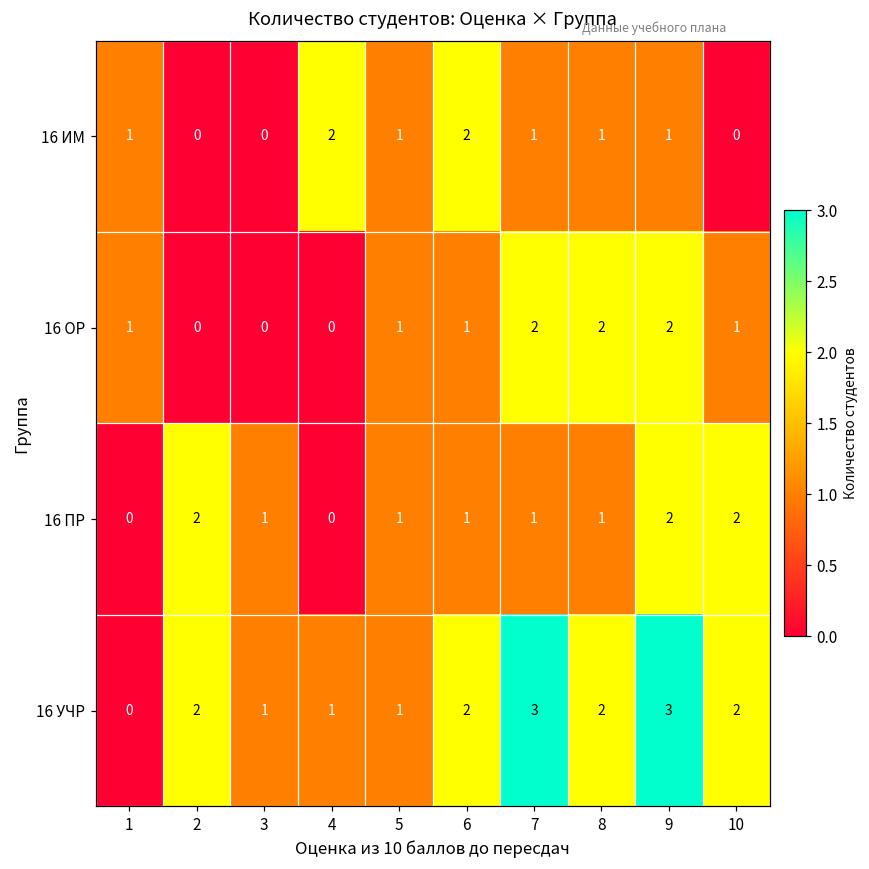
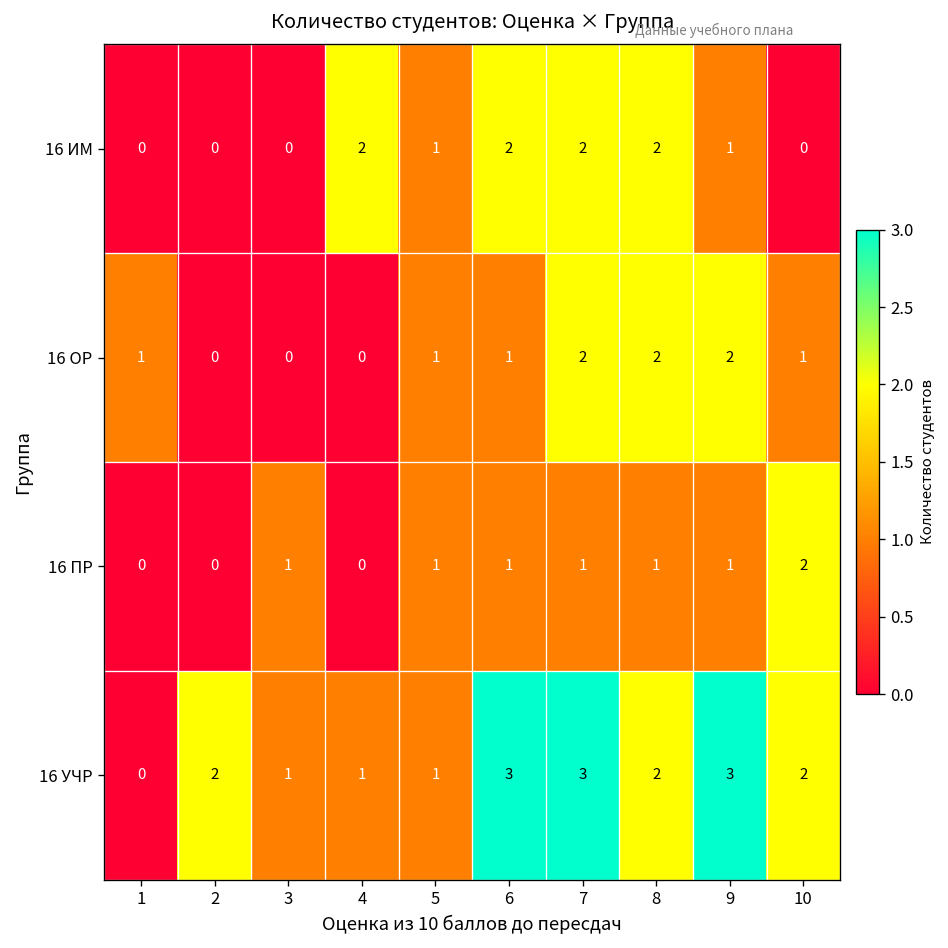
  {
    "16 ИМ": {
-     "1": 1,
+     "1": 0,
      "2": 0,
      "3": 0,
      "4": 2,
      "5": 1,
      "6": 2,
-     "7": 1,
-     "8": 1,
+     "7": 2,
+     "8": 2,
      "9": 1,
      "10": 0
    },
    "16 ОР": {
      "1": 1,
      "2": 0,
      "3": 0,
      "4": 0,
      "5": 1,
      "6": 1,
      "7": 2,
      "8": 2,
      "9": 2,
      "10": 1
    },
    "16 ПР": {
      "1": 0,
-     "2": 2,
+     "2": 0,
      "3": 1,
      "4": 0,
      "5": 1,
      "6": 1,
      "7": 1,
      "8": 1,
-     "9": 2,
+     "9": 1,
      "10": 2
    },
    "16 УЧР": {
      "1": 0,
      "2": 2,
      "3": 1,
      "4": 1,
      "5": 1,
-     "6": 2,
+     "6": 3,
      "7": 3,
      "8": 2,
      "9": 3,
      "10": 2
    }
  }
